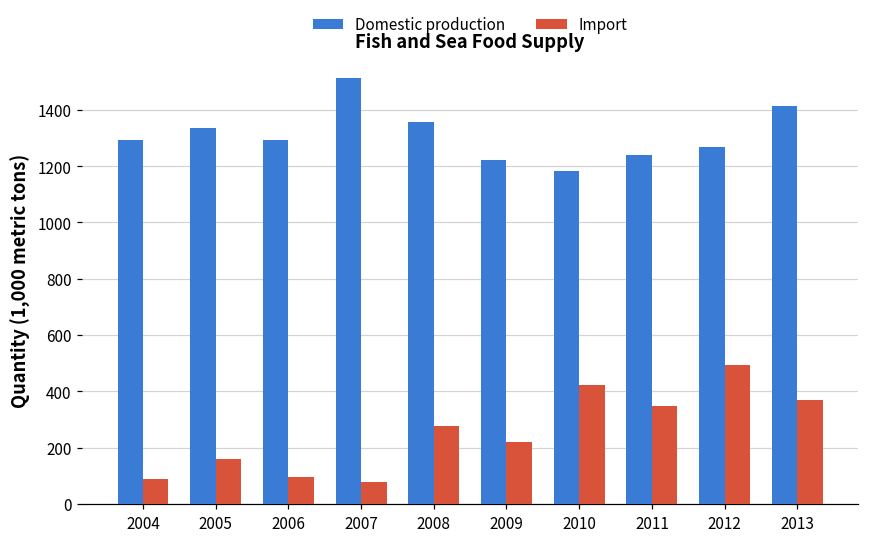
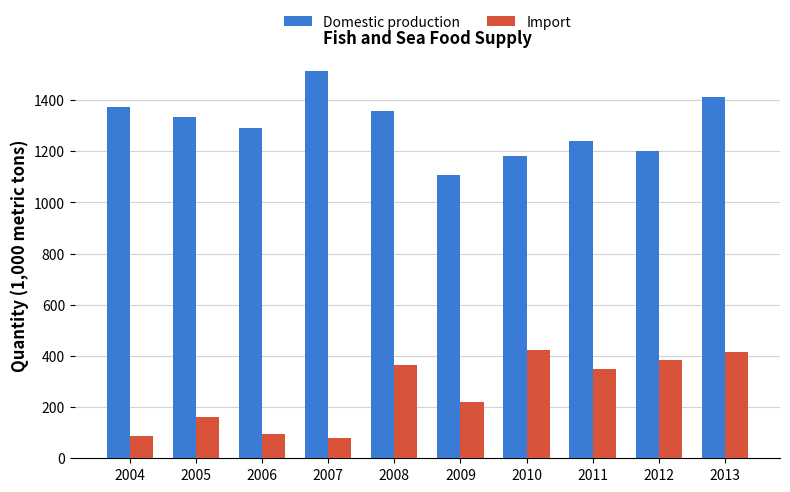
  {
    "Domestic production": {
-     "2004": 1290,
+     "2004": 1370,
      "2005": 1330,
      "2006": 1290,
      "2007": 1520,
      "2008": 1360,
-     "2009": 1220,
+     "2009": 1110,
      "2010": 1180,
      "2011": 1240,
-     "2012": 1270,
+     "2012": 1200,
      "2013": 1410
    },
    "Import": {
      "2004": 90,
      "2005": 160,
      "2006": 100,
      "2007": 80,
-     "2008": 280,
+     "2008": 360,
      "2009": 220,
      "2010": 420,
      "2011": 350,
-     "2012": 490,
-     "2013": 370
+     "2012": 390,
+     "2013": 410
    }
  }
